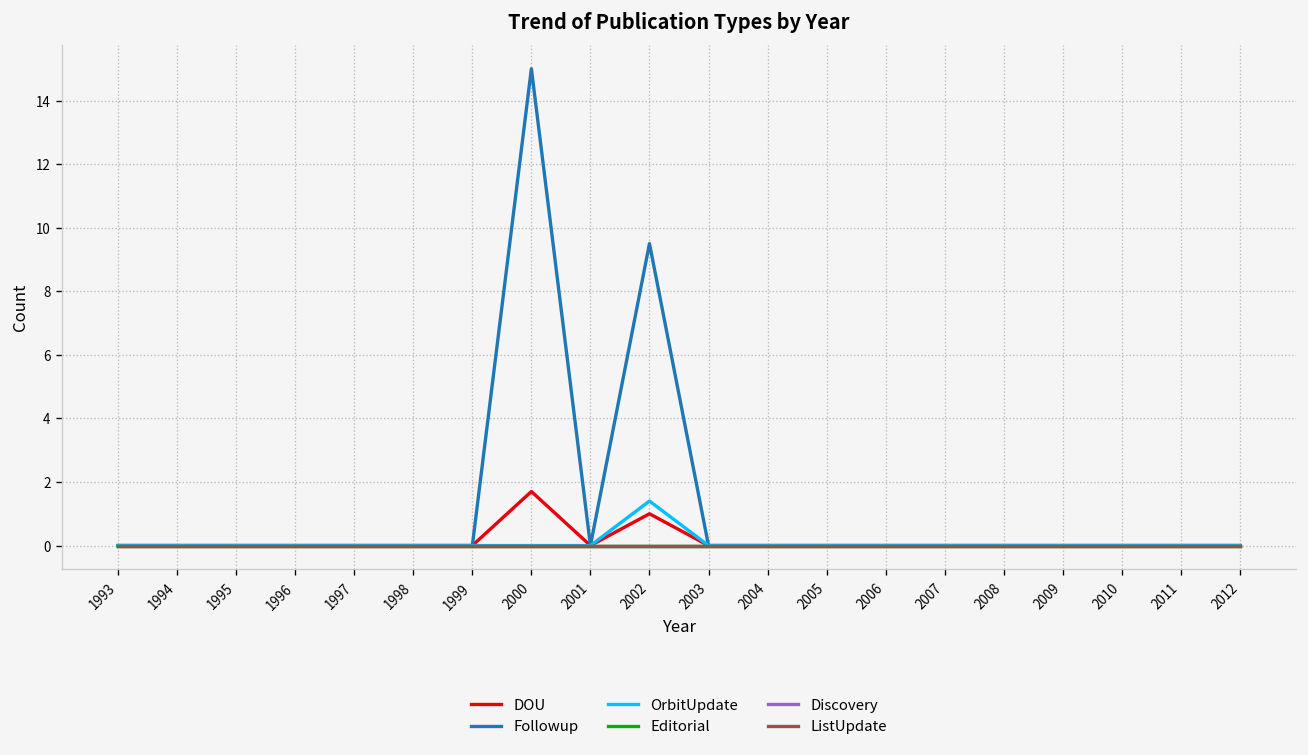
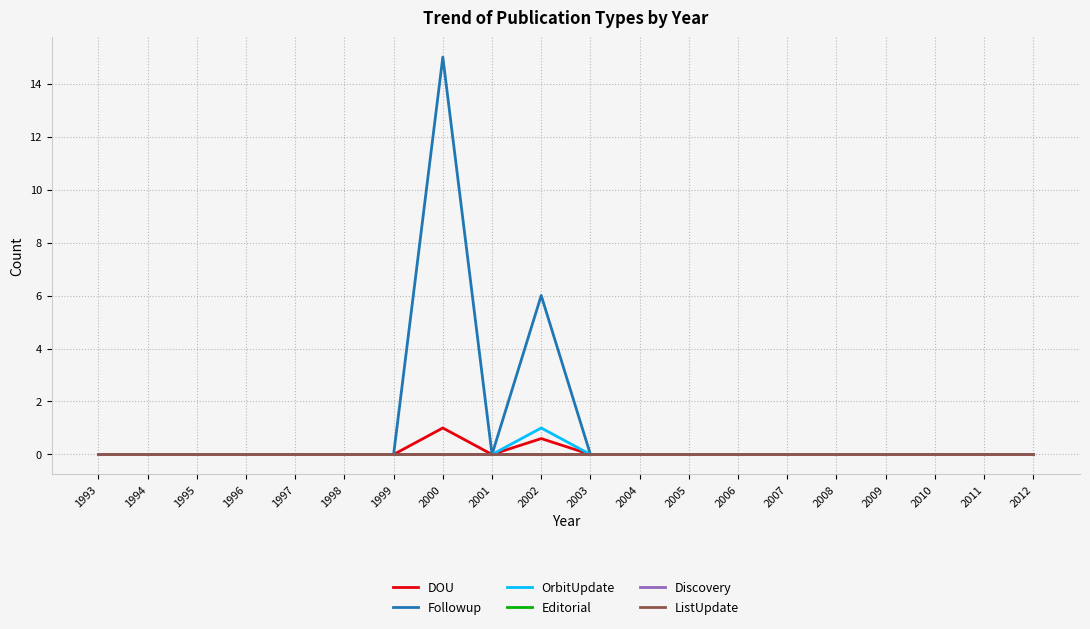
  {
    "DOU": {
-     "2000": 1.7,
-     "2002": 1.0
+     "2000": 1.0,
+     "2002": 0.6
    },
    "Followup": {
      "2000": 15.0,
-     "2002": 9.5
+     "2002": 6.0
    },
    "OrbitUpdate": {
-     "2002": 1.4
+     "2002": 1.0
    },
    "ListUpdate": {
      "2002": 0.0
    }
  }
